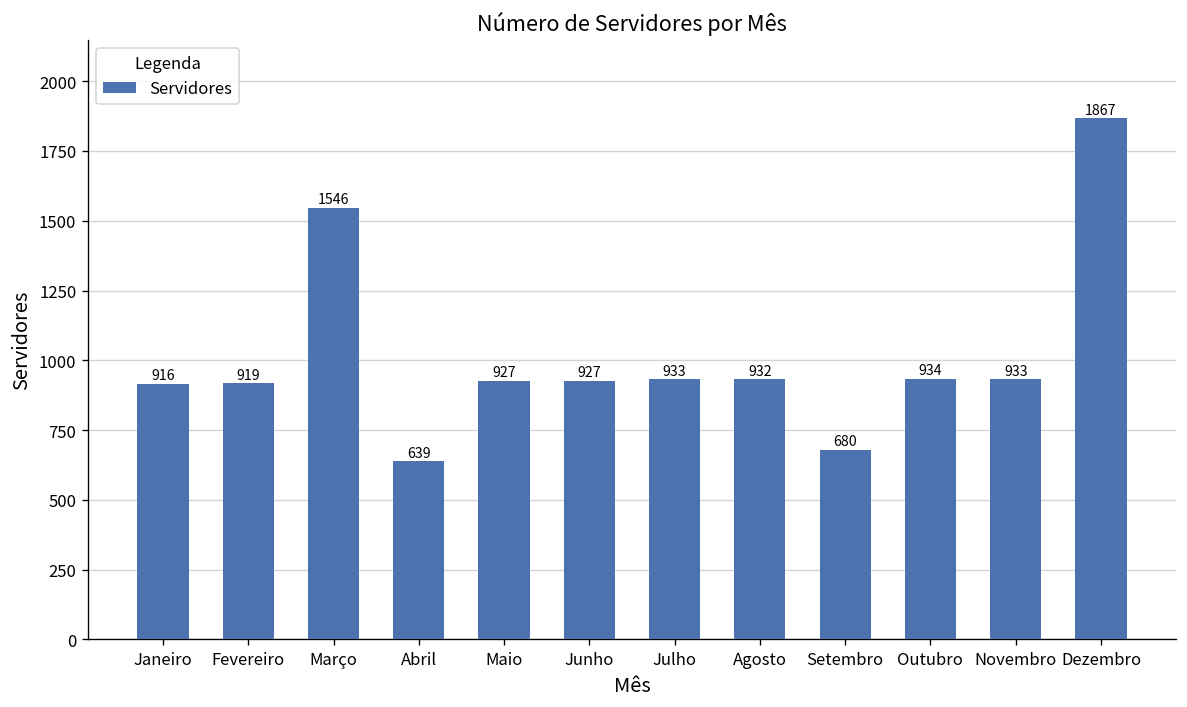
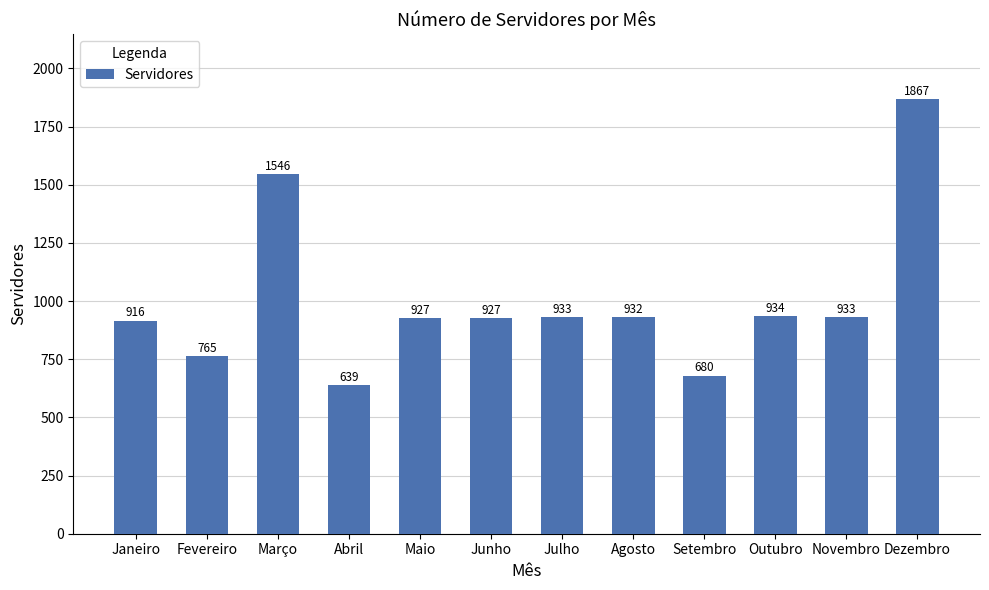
  {
    "Janeiro": 916,
-   "Fevereiro": 919,
+   "Fevereiro": 765,
    "Março": 1546,
    "Abril": 639,
    "Maio": 927,
    "Junho": 927,
    "Julho": 933,
    "Agosto": 932,
    "Setembro": 680,
    "Outubro": 934,
    "Novembro": 933,
    "Dezembro": 1867
  }
